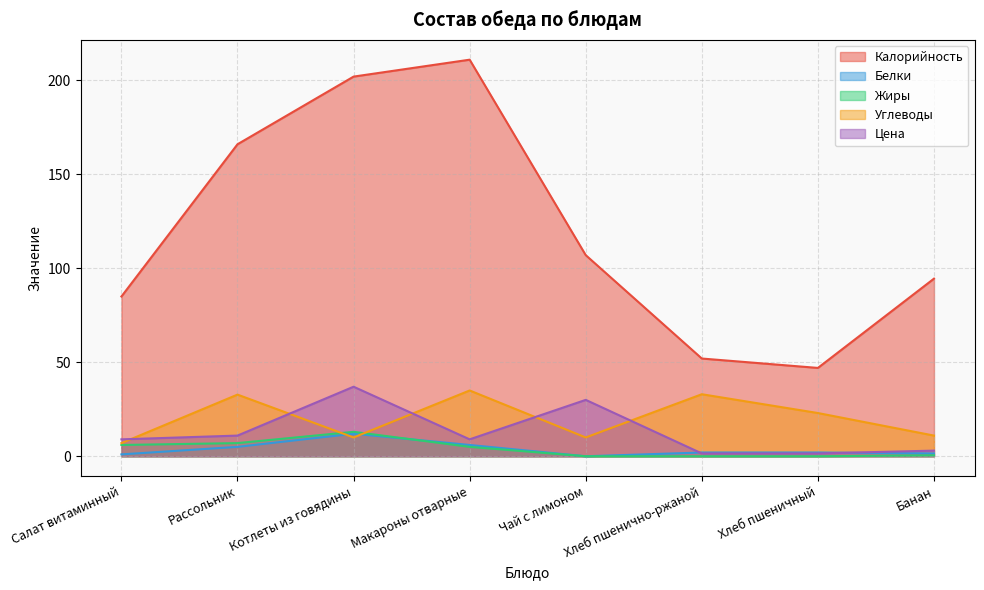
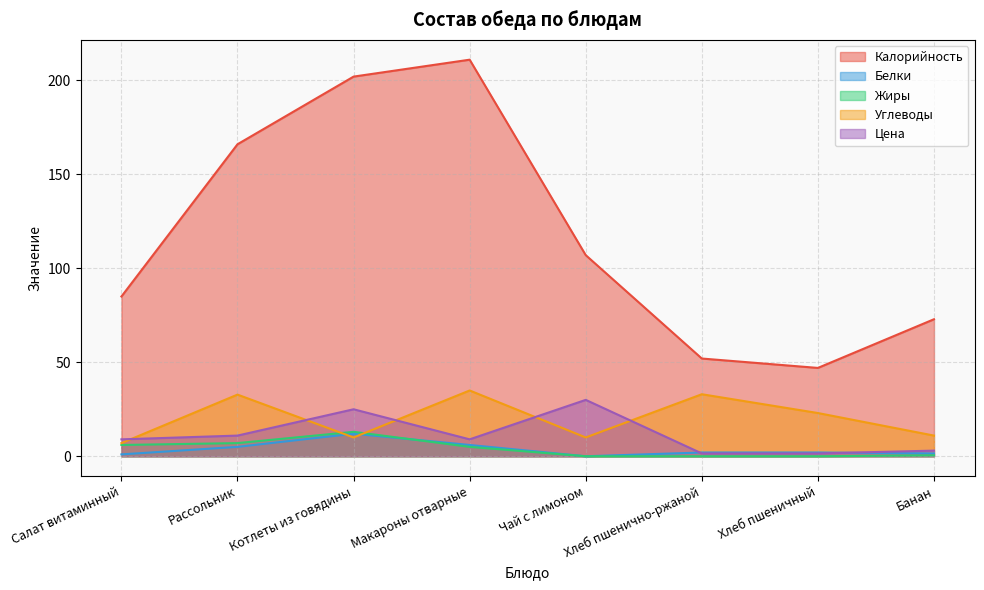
  {
    "Калорийность": {
      "Салат витаминный": 85,
      "Рассольник": 166,
      "Котлеты из говядины": 202,
      "Макароны отварные": 211,
      "Чай с лимоном": 107,
      "Хлеб пшенично-ржаной": 52,
      "Хлеб пшеничный": 47,
-     "Банан": 95
+     "Банан": 73
    },
    "Белки": {
      "Салат витаминный": 1,
      "Рассольник": 5
    },
    "Жиры": {
      "Рассольник": 7,
      "Хлеб пшенично-ржаной": 0,
      "Хлеб пшеничный": 0
    },
    "Углеводы": {
      "Рассольник": 33,
      "Котлеты из говядины": 10,
      "Макароны отварные": 35,
      "Чай с лимоном": 10,
      "Хлеб пшенично-ржаной": 33,
      "Хлеб пшеничный": 23,
      "Банан": 11
    },
    "Цена": {
      "Салат витаминный": 9,
      "Рассольник": 11,
-     "Котлеты из говядины": 37,
+     "Котлеты из говядины": 25,
      "Макароны отварные": 9,
      "Чай с лимоном": 30,
      "Банан": 3
    }
  }
